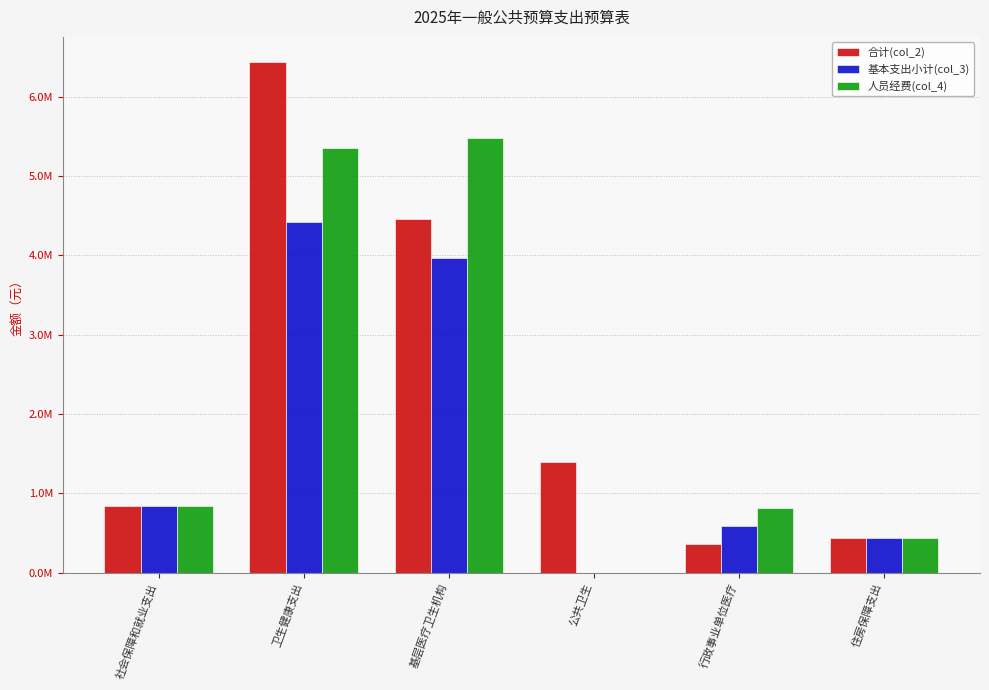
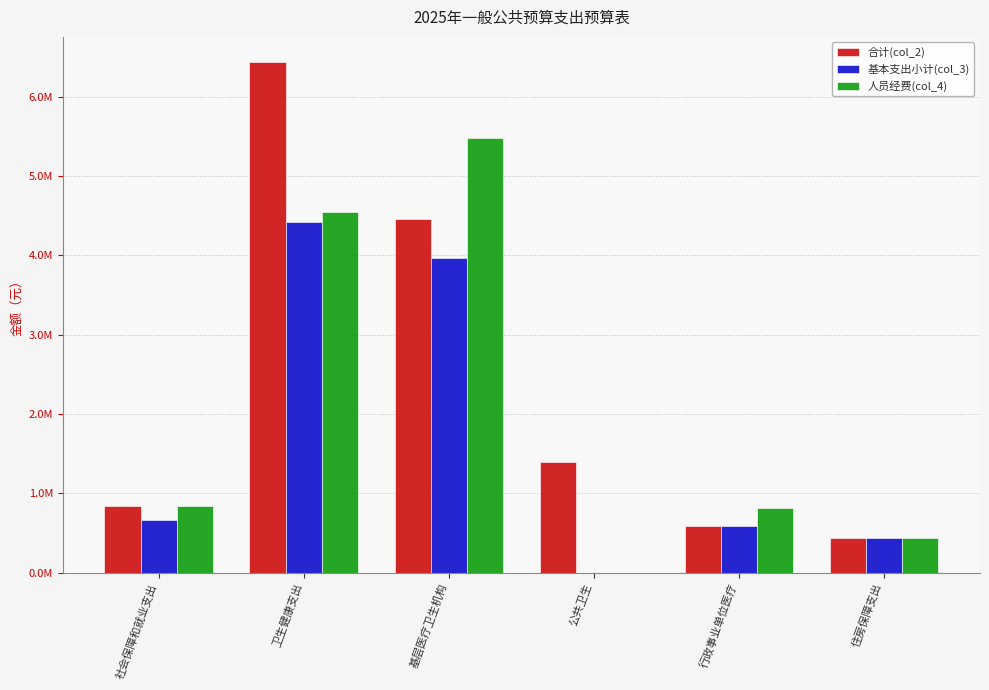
  {
    "合计(col_2)": {
      "社会保障和就业支出": 800000,
      "卫生健康支出": 6400000,
      "基层医疗卫生机构": 4500000,
      "公共卫生": 1400000,
-     "行政事业单位医疗": 400000,
+     "行政事业单位医疗": 600000,
      "住房保障支出": 400000
    },
    "基本支出小计(col_3)": {
-     "社会保障和就业支出": 800000,
+     "社会保障和就业支出": 700000,
      "卫生健康支出": 4400000,
      "基层医疗卫生机构": 4000000,
      "公共卫生": 0,
      "行政事业单位医疗": 600000,
      "住房保障支出": 400000
    },
    "人员经费(col_4)": {
      "社会保障和就业支出": 800000,
-     "卫生健康支出": 5300000,
+     "卫生健康支出": 4500000,
      "基层医疗卫生机构": 5500000,
      "公共卫生": 0,
      "行政事业单位医疗": 800000,
      "住房保障支出": 400000
    }
  }
